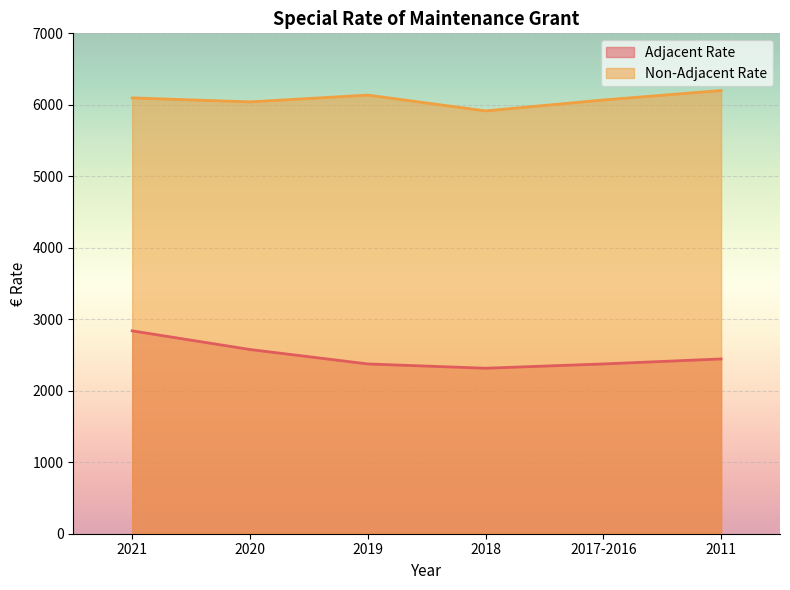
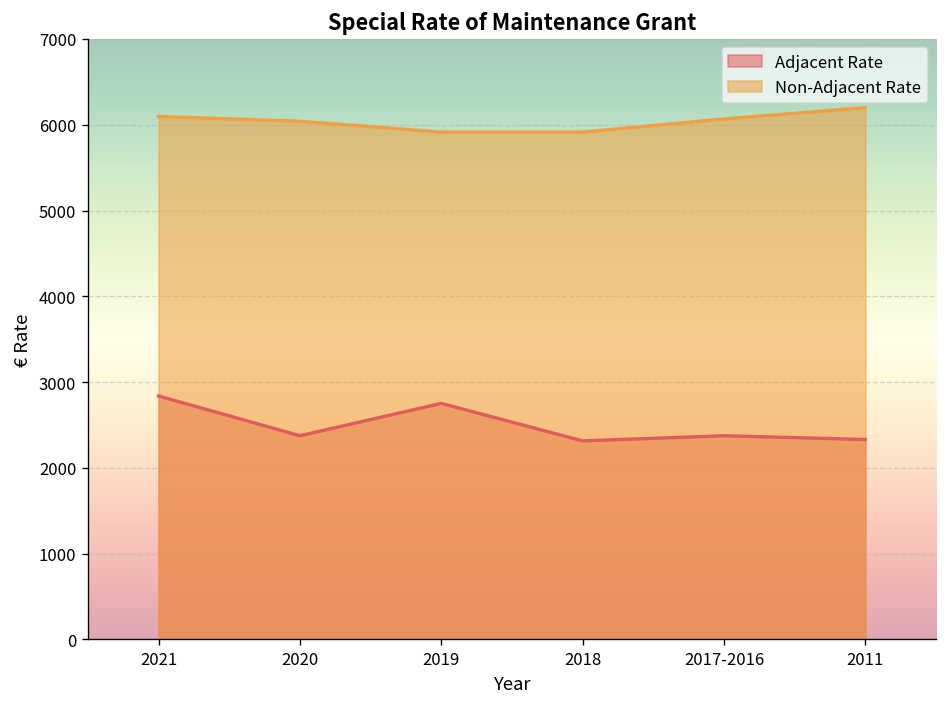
  {
    "Adjacent Rate": {
      "2021": 2800,
-     "2020": 2600,
-     "2019": 2400,
+     "2020": 2400,
+     "2019": 2800,
      "2018": 2300,
      "2017-2016": 2400,
-     "2011": 2400
+     "2011": 2300
    },
    "Non-Adjacent Rate": {
      "2021": 6100,
      "2020": 6000,
-     "2019": 6100,
+     "2019": 5900,
      "2018": 5900,
      "2017-2016": 6100,
      "2011": 6200
    }
  }
